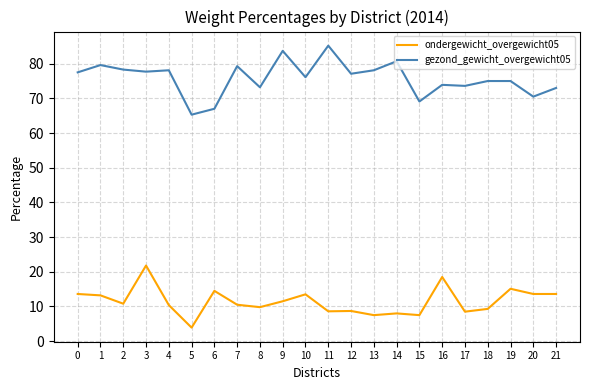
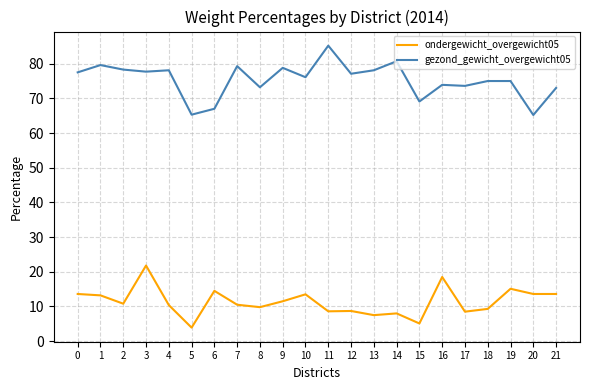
  {
    "ondergewicht_overgewicht05": {
      "0": 14,
      "1": 13,
      "2": 11,
      "3": 22,
      "4": 10,
      "5": 4,
      "6": 15,
      "7": 11,
      "8": 10,
      "9": 12,
      "10": 14,
      "11": 9,
      "12": 9,
      "13": 8,
      "14": 8,
-     "15": 8,
+     "15": 5,
      "16": 19,
      "17": 9,
      "18": 9,
      "19": 15,
      "20": 14,
      "21": 14
    },
    "gezond_gewicht_overgewicht05": {
      "0": 78,
      "1": 80,
      "2": 78,
      "3": 78,
      "4": 78,
      "5": 65,
      "6": 67,
      "7": 79,
      "8": 73,
-     "9": 84,
+     "9": 79,
      "10": 76,
      "11": 85,
      "12": 77,
      "13": 78,
      "15": 69,
      "16": 74,
      "17": 74,
      "18": 75,
      "19": 75,
-     "20": 71,
+     "20": 65,
      "21": 73
    }
  }
